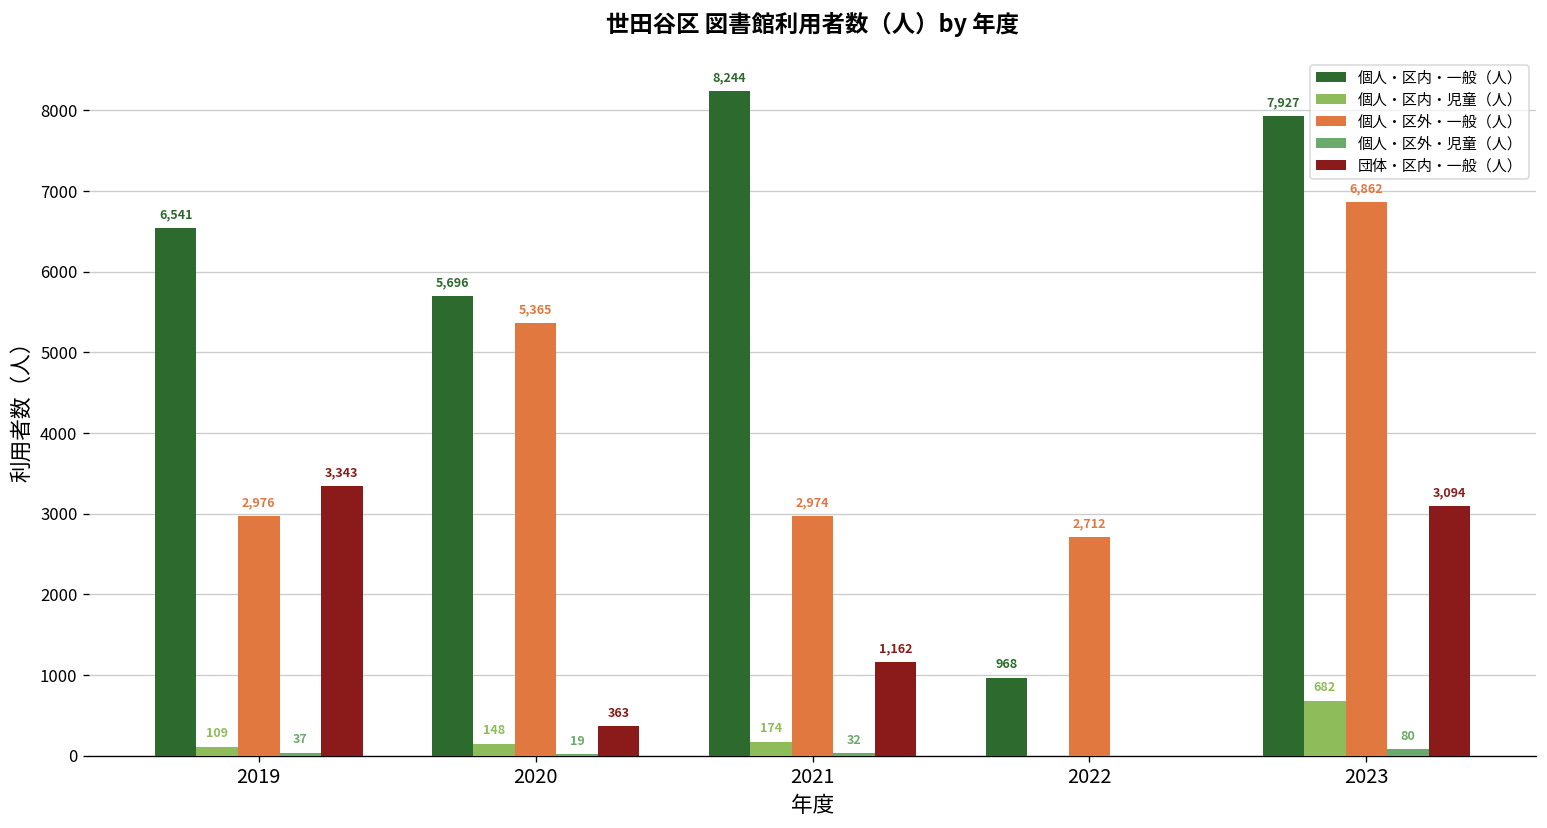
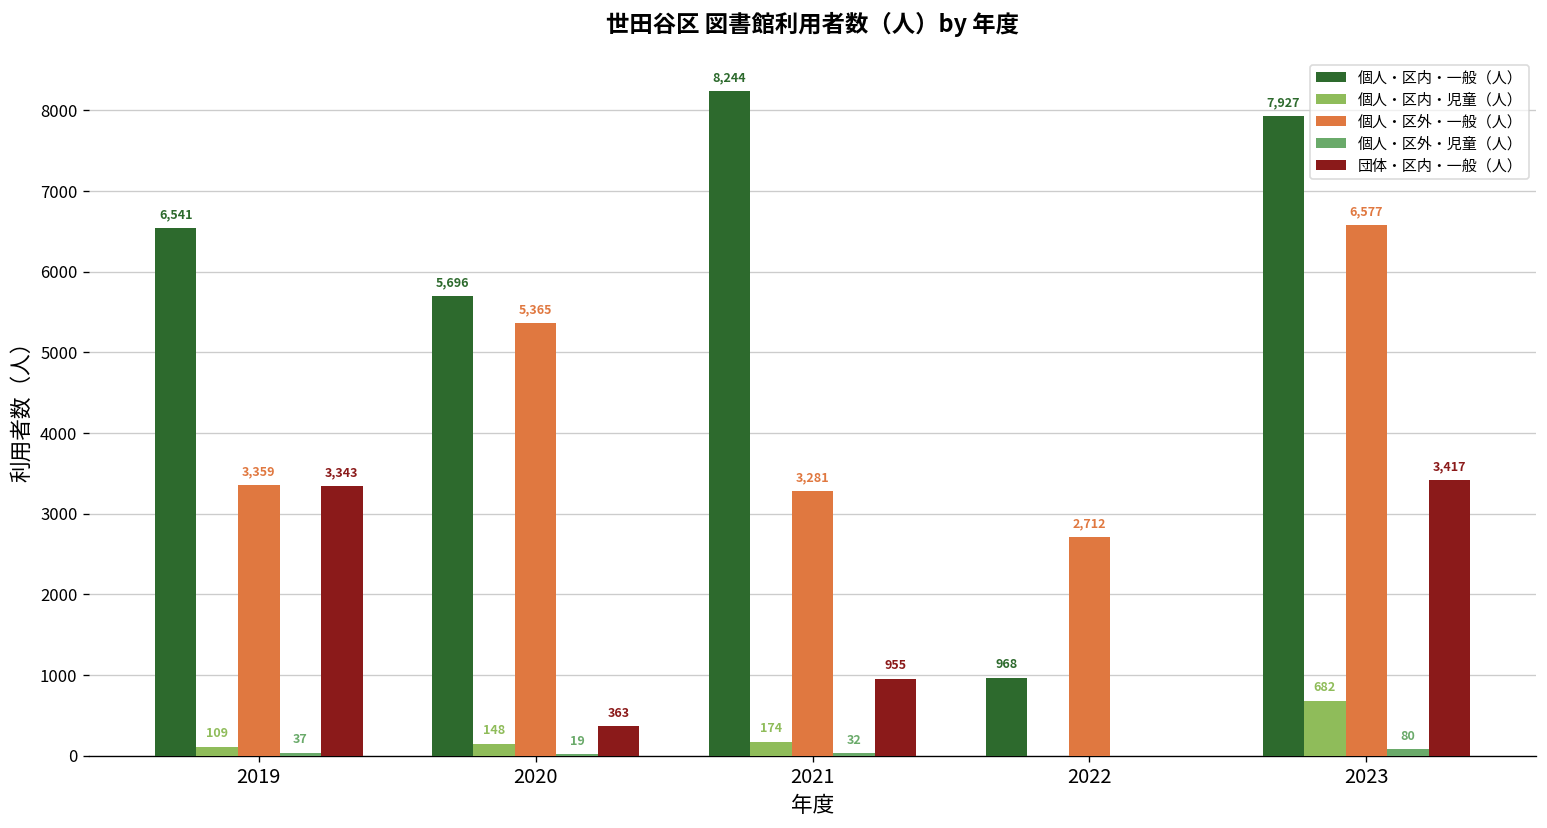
  {
    "個人・区内・一般（人）": {
      "2019": "6,541",
      "2020": "5,696",
      "2021": "8,244",
      "2022": "968",
      "2023": "7,927"
    },
    "個人・区外・一般（人）": {
-     "2019": "2,976",
+     "2019": "3,359",
      "2020": "5,365",
-     "2021": "2,974",
+     "2021": "3,281",
      "2022": "2,712",
-     "2023": "6900"
+     "2023": "6600"
    },
    "団体・区内・一般（人）": {
      "2019": "3,343",
      "2020": "363",
-     "2021": "1,162",
-     "2023": "3,094"
+     "2021": "955",
+     "2023": "3,417"
    }
  }
